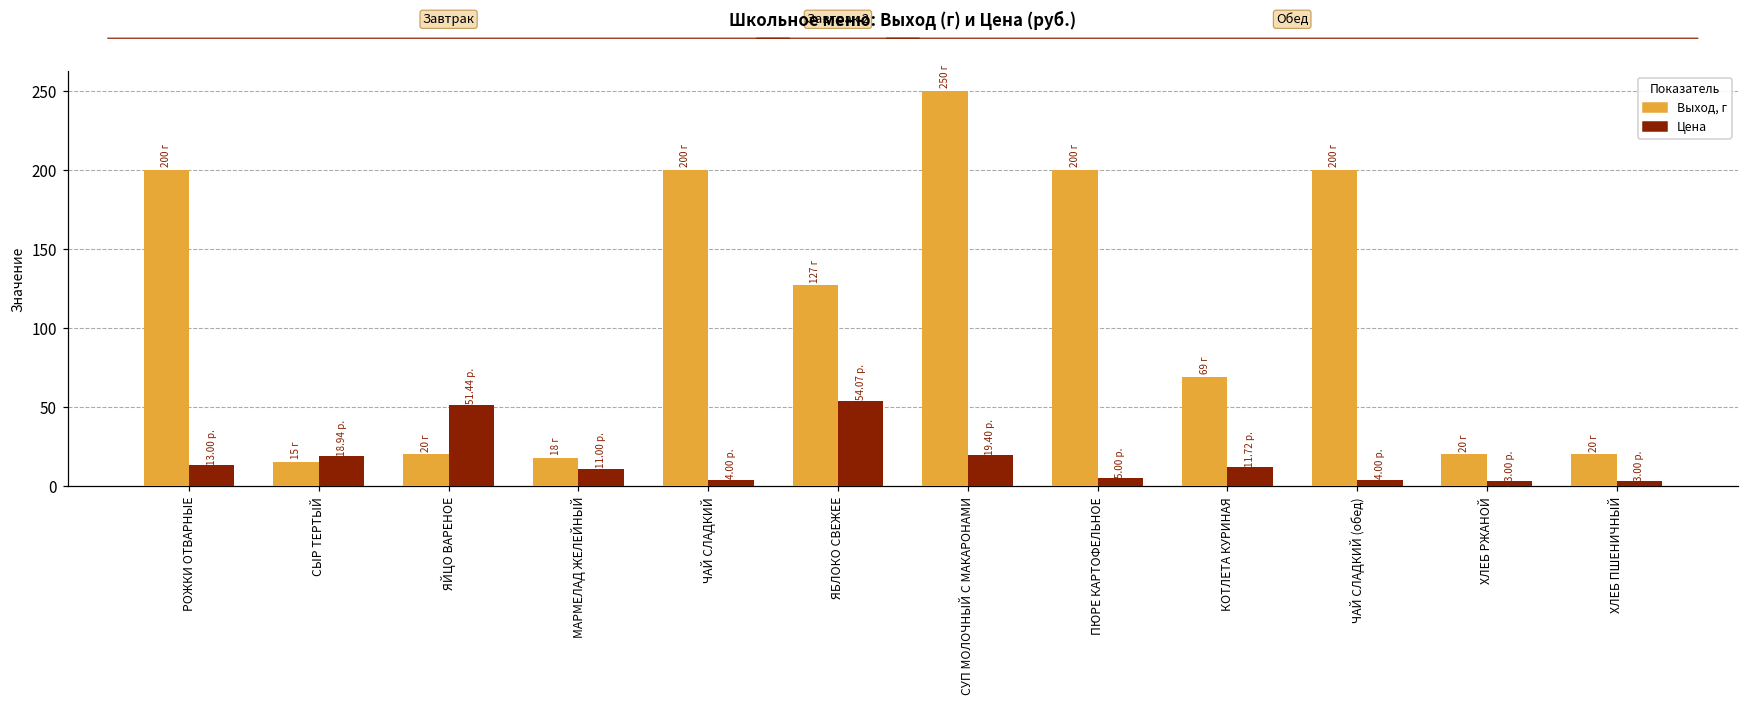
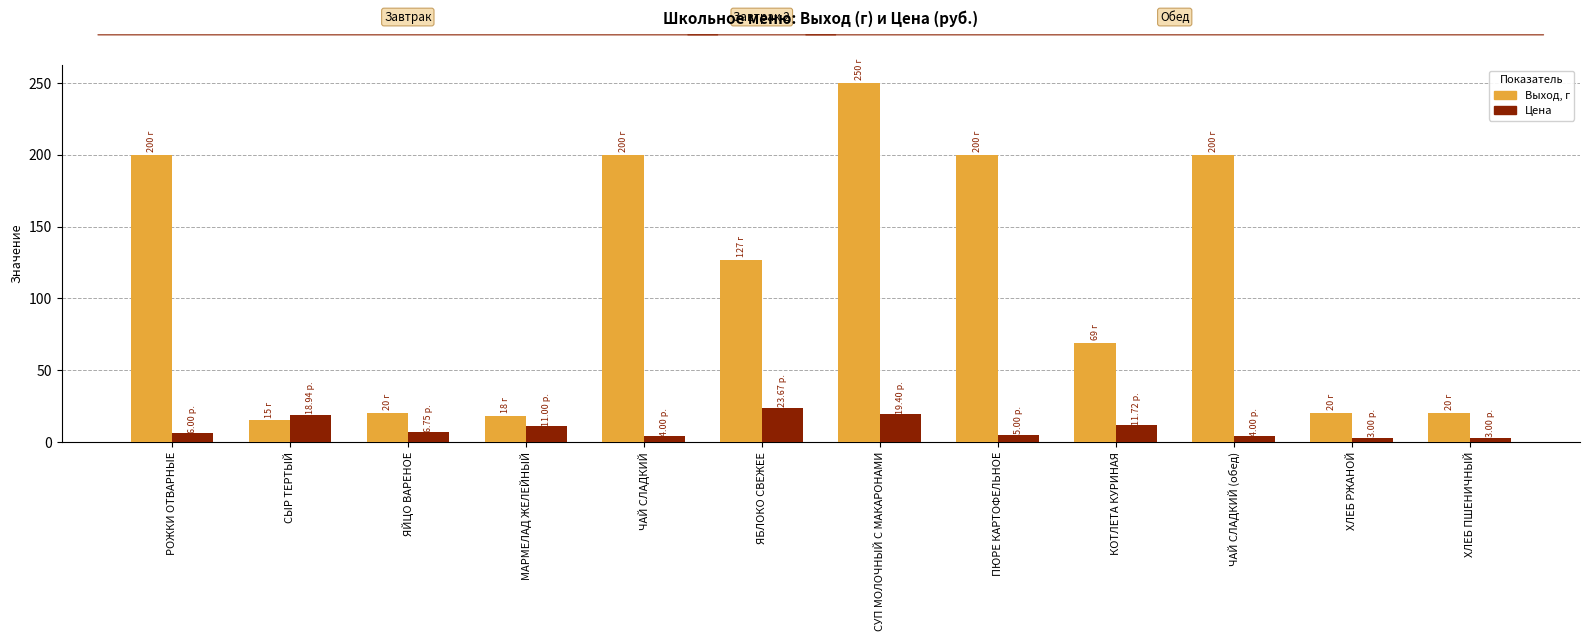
  {
    "Выход, г": {
      "РОЖКИ ОТВАРНЫЕ": 200,
      "СЫР ТЕРТЫЙ": 15,
      "ЯЙЦО ВАРЕНОЕ": 20,
      "МАРМЕЛАД ЖЕЛЕЙНЫЙ": 18,
      "ЧАЙ СЛАДКИЙ": 200,
      "ЯБЛОКО СВЕЖЕЕ": 127,
      "СУП МОЛОЧНЫЙ С МАКАРОНАМИ": 250,
      "ПЮРЕ КАРТОФЕЛЬНОЕ": 200,
      "КОТЛЕТА КУРИНАЯ": 69,
      "ЧАЙ СЛАДКИЙ (обед)": 200,
      "ХЛЕБ РЖАНОЙ": 20,
      "ХЛЕБ ПШЕНИЧНЫЙ": 20
    },
    "Цена": {
-     "РОЖКИ ОТВАРНЫЕ": 13.00,
+     "РОЖКИ ОТВАРНЫЕ": 6.00,
      "СЫР ТЕРТЫЙ": 18.94,
-     "ЯЙЦО ВАРЕНОЕ": 51.44,
+     "ЯЙЦО ВАРЕНОЕ": 6.75,
      "МАРМЕЛАД ЖЕЛЕЙНЫЙ": 11.00,
      "ЧАЙ СЛАДКИЙ": 4.00,
-     "ЯБЛОКО СВЕЖЕЕ": 54.07,
+     "ЯБЛОКО СВЕЖЕЕ": 23.67,
      "СУП МОЛОЧНЫЙ С МАКАРОНАМИ": 19.40,
      "ПЮРЕ КАРТОФЕЛЬНОЕ": 5.00,
      "КОТЛЕТА КУРИНАЯ": 11.72,
      "ЧАЙ СЛАДКИЙ (обед)": 4.00,
      "ХЛЕБ РЖАНОЙ": 3.00,
      "ХЛЕБ ПШЕНИЧНЫЙ": 3.00
    }
  }
